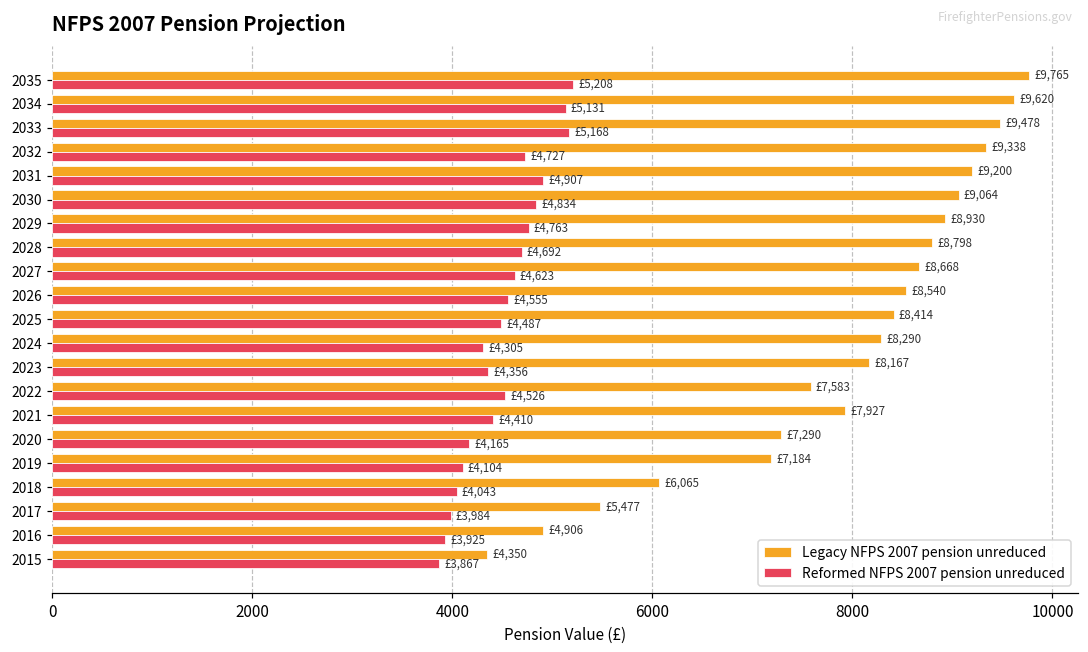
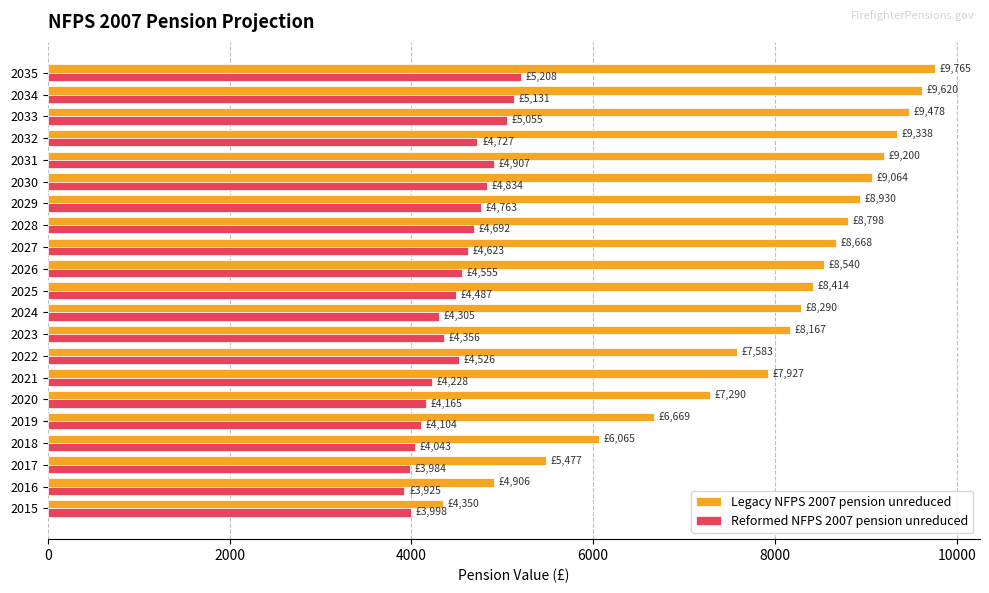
  {
    "Legacy NFPS 2007 pension unreduced": {
      "2035": "£9,765",
      "2034": "£9,620",
      "2033": "£9,478",
      "2032": "£9,338",
      "2031": "£9,200",
      "2030": "£9,064",
      "2029": "£8,930",
      "2028": "£8,798",
      "2027": "£8,668",
      "2026": "£8,540",
      "2025": "£8,414",
      "2024": "£8,290",
      "2023": "£8,167",
      "2022": "£7,583",
      "2021": "£7,927",
      "2020": "£7,290",
-     "2019": "£7,184",
+     "2019": "£6,669",
      "2018": "£6,065",
      "2017": "£5,477",
      "2016": "£4,906",
      "2015": "£4,350"
    },
    "Reformed NFPS 2007 pension unreduced": {
      "2035": "£5,208",
      "2034": "£5,131",
-     "2033": "£5,168",
+     "2033": "£5,055",
      "2032": "£4,727",
      "2031": "£4,907",
      "2030": "£4,834",
      "2029": "£4,763",
      "2028": "£4,692",
      "2027": "£4,623",
      "2026": "£4,555",
      "2025": "£4,487",
      "2024": "£4,305",
      "2023": "£4,356",
      "2022": "£4,526",
-     "2021": "£4,410",
+     "2021": "£4,228",
      "2020": "£4,165",
      "2019": "£4,104",
      "2018": "£4,043",
      "2017": "£3,984",
      "2016": "£3,925",
-     "2015": "£3,867"
+     "2015": "£3,998"
    }
  }
